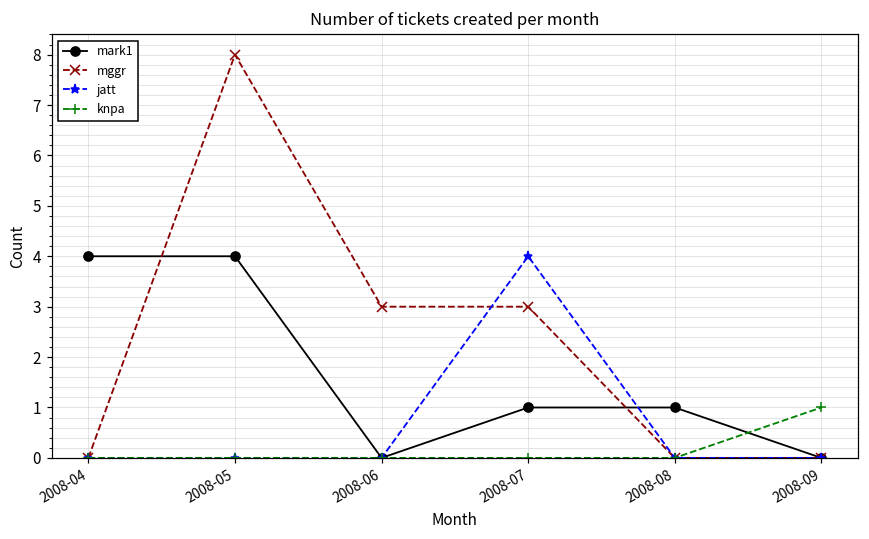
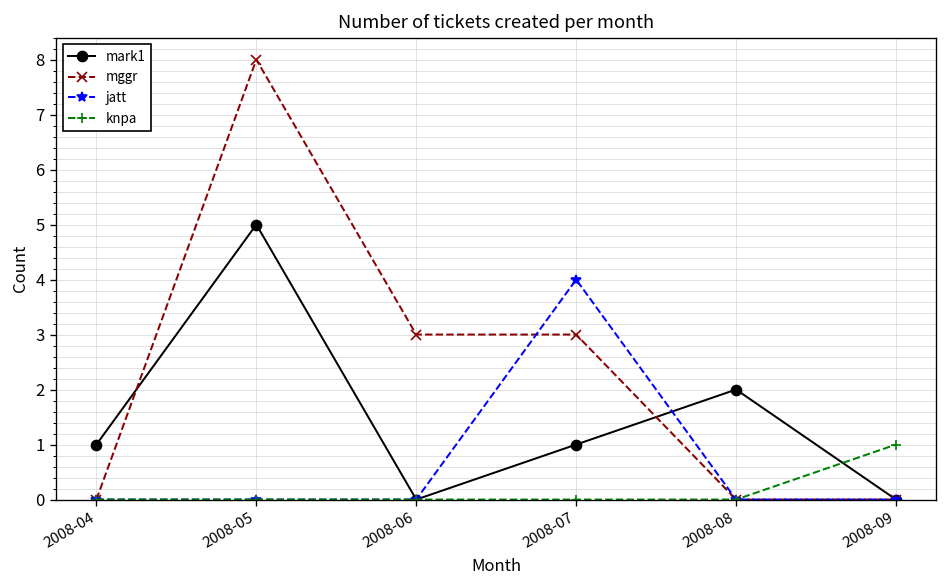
  {
    "mark1": {
-     "2008-04": 4,
-     "2008-05": 4,
+     "2008-04": 1,
+     "2008-05": 5,
      "2008-07": 1,
-     "2008-08": 1
+     "2008-08": 2
    },
    "mggr": {
      "2008-05": 8,
      "2008-06": 3,
      "2008-07": 3
    },
    "jatt": {
      "2008-07": 4
    },
    "knpa": {
      "2008-07": 0,
      "2008-09": 1
    }
  }
